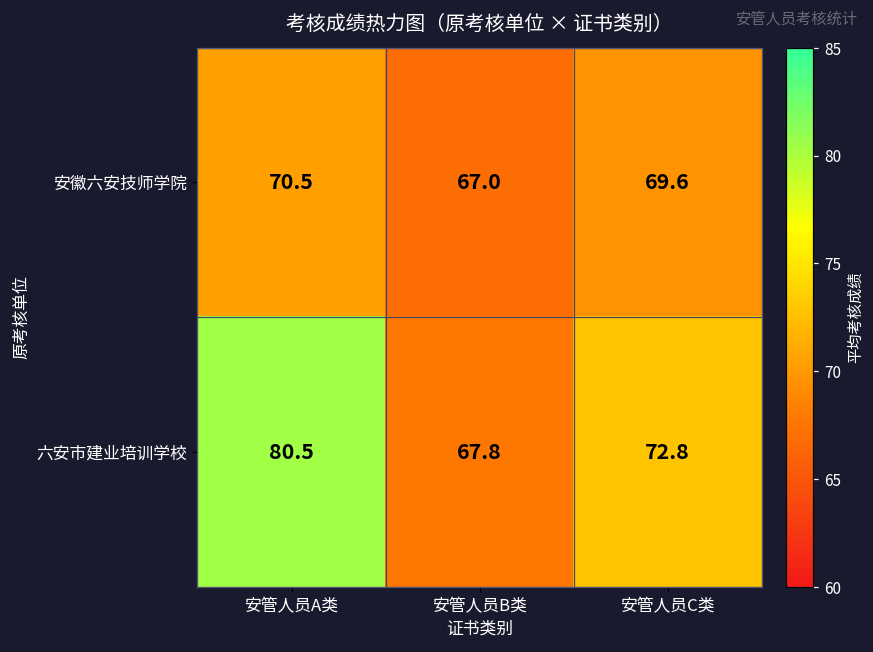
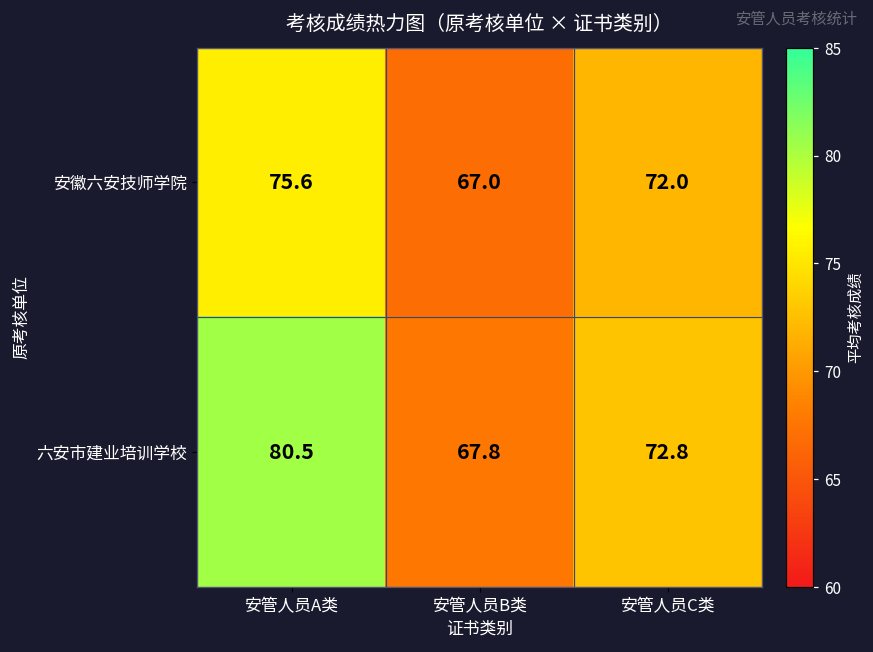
  {
    "安徽六安技师学院": {
-     "安管人员A类": 70.5,
+     "安管人员A类": 75.6,
      "安管人员B类": 67.0,
-     "安管人员C类": 69.6
+     "安管人员C类": 72.0
    },
    "六安市建业培训学校": {
      "安管人员A类": 80.5,
      "安管人员B类": 67.8,
      "安管人员C类": 72.8
    }
  }
